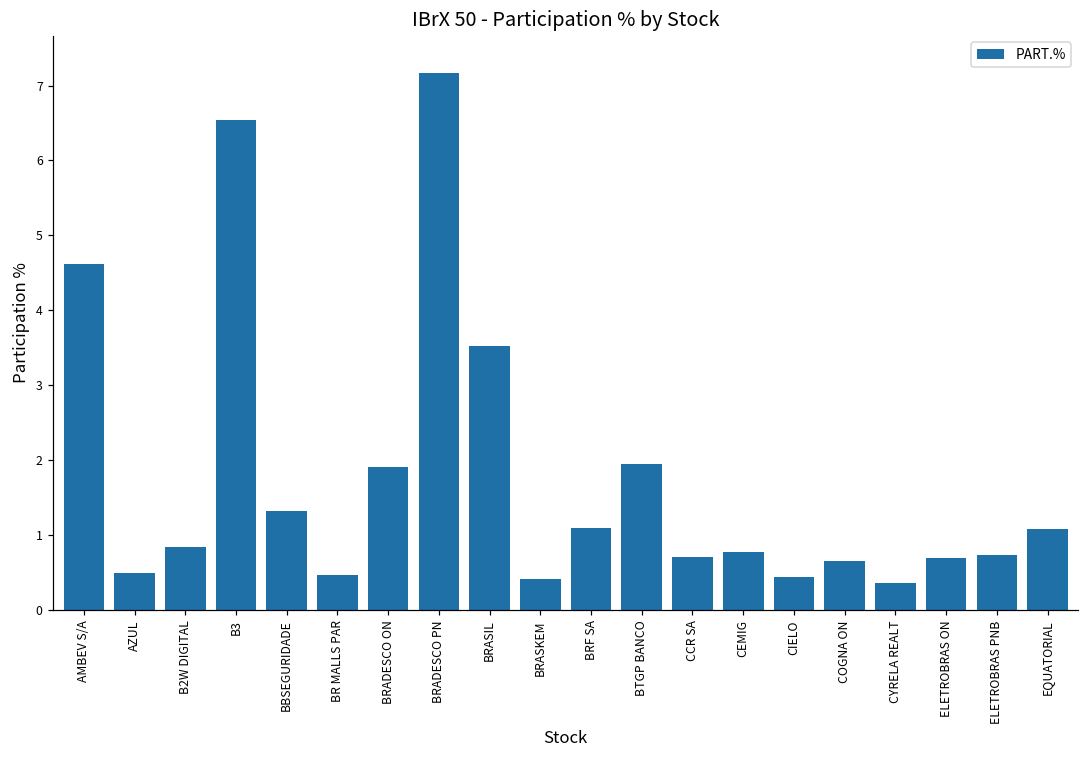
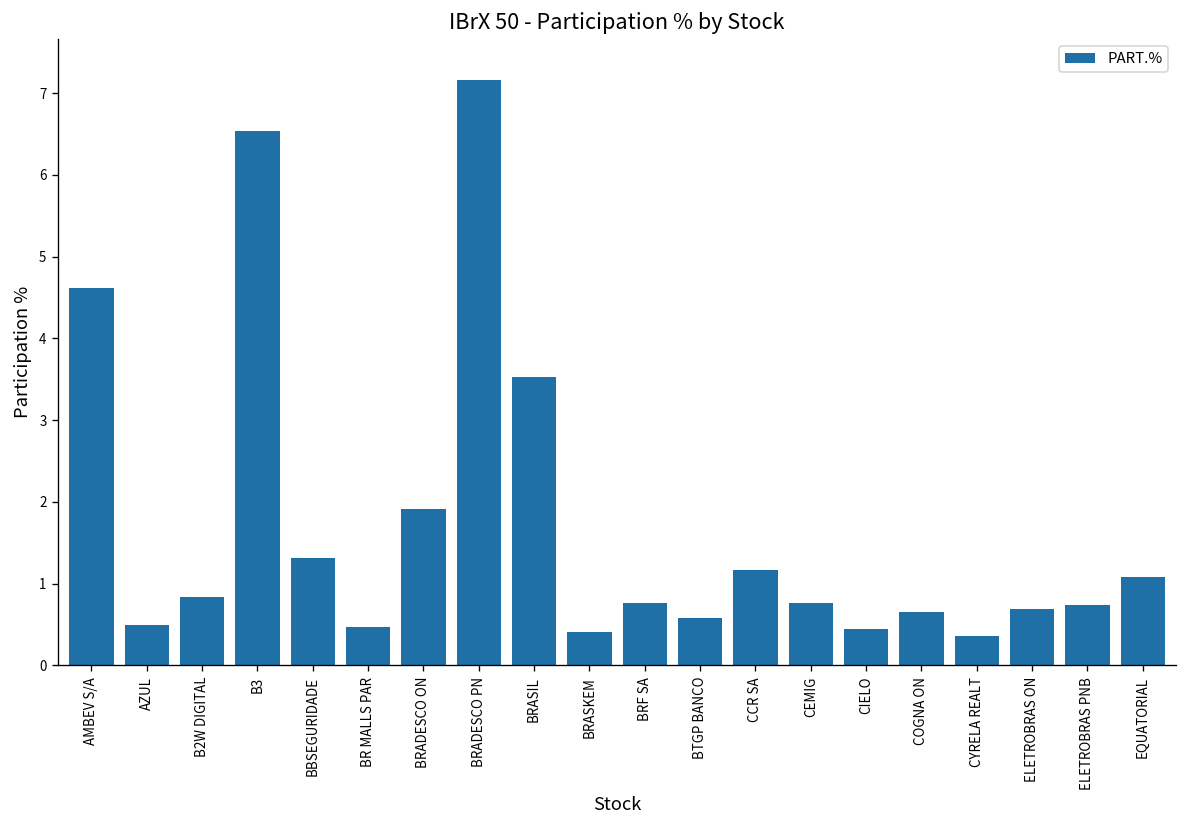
  {
    "AMBEV S/A": 4.6,
    "AZUL": 0.5,
    "B2W DIGITAL": 0.8,
    "B3": 6.5,
    "BBSEGURIDADE": 1.3,
    "BR MALLS PAR": 0.5,
    "BRADESCO ON": 1.9,
    "BRADESCO PN": 7.2,
    "BRASIL": 3.5,
    "BRASKEM": 0.4,
-   "BRF SA": 1.1,
-   "BTGP BANCO": 1.9,
-   "CCR SA": 0.7,
+   "BRF SA": 0.8,
+   "BTGP BANCO": 0.6,
+   "CCR SA": 1.2,
    "CEMIG": 0.8,
    "CIELO": 0.4,
    "COGNA ON": 0.7,
    "CYRELA REALT": 0.4,
    "ELETROBRAS ON": 0.7,
    "ELETROBRAS PNB": 0.7,
    "EQUATORIAL": 1.1
  }
